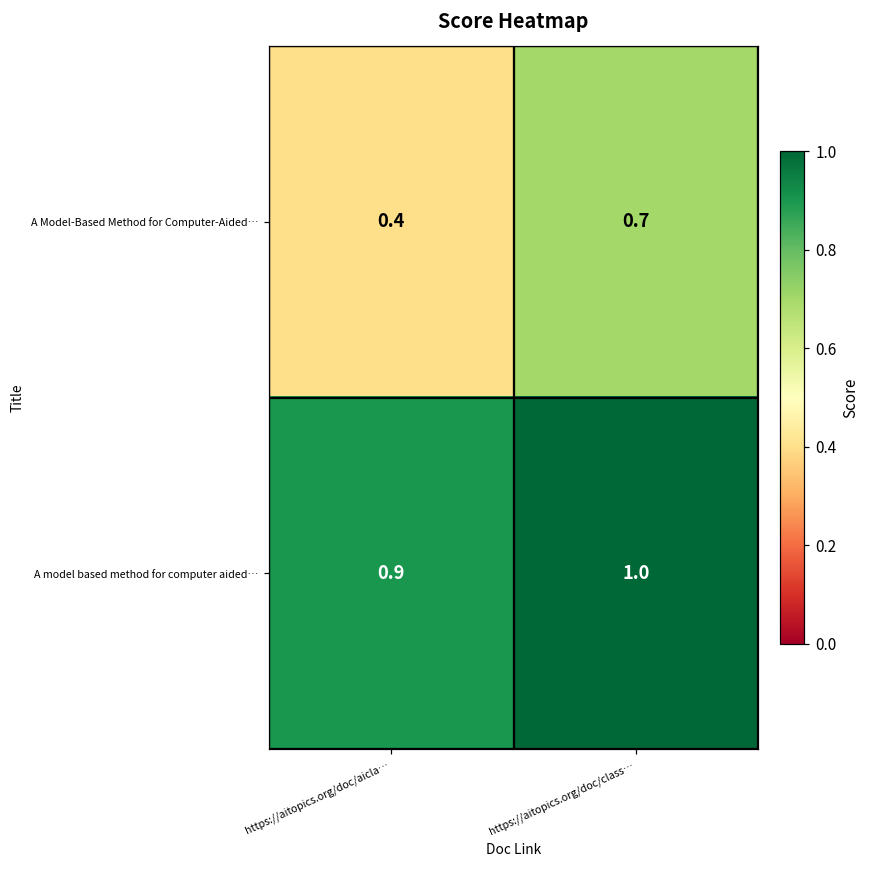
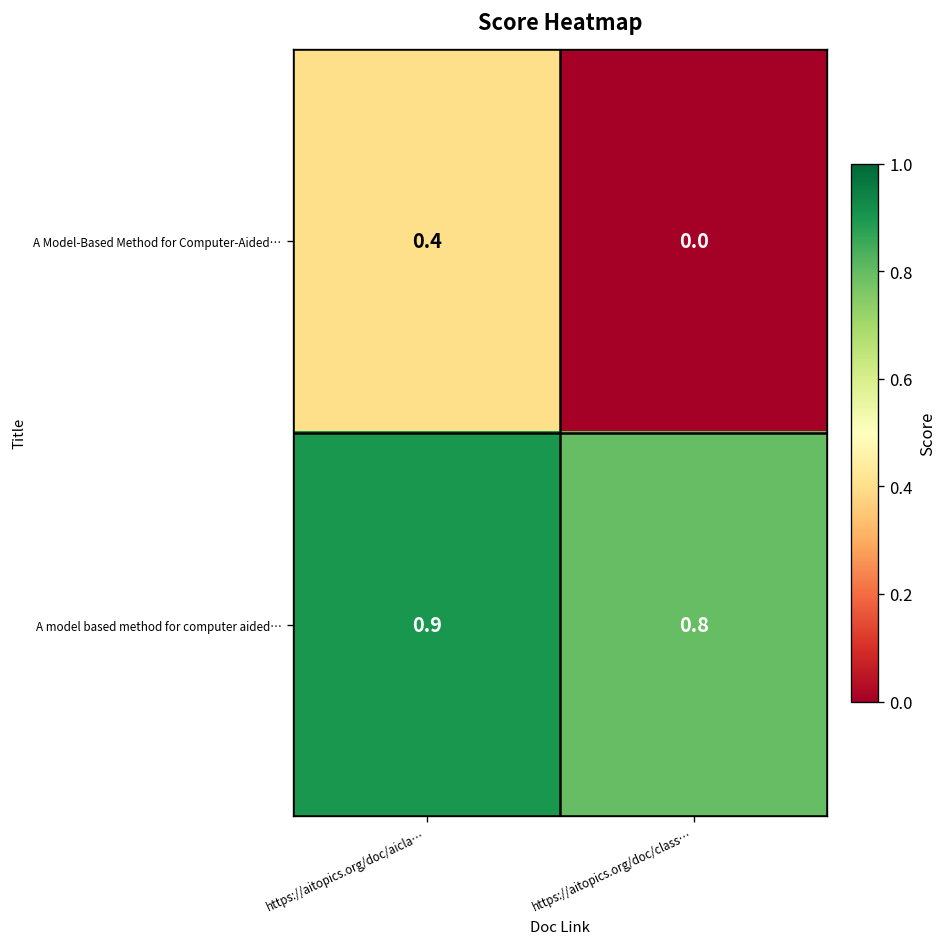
  {
    "A Model-Based Method for Computer-Aided…": {
      "https://aitopics.org/doc/aicla…": 0.4,
-     "https://aitopics.org/doc/class…": 0.7
+     "https://aitopics.org/doc/class…": 0.0
    },
    "A model based method for computer aided…": {
      "https://aitopics.org/doc/aicla…": 0.9,
-     "https://aitopics.org/doc/class…": 1.0
+     "https://aitopics.org/doc/class…": 0.8
    }
  }
